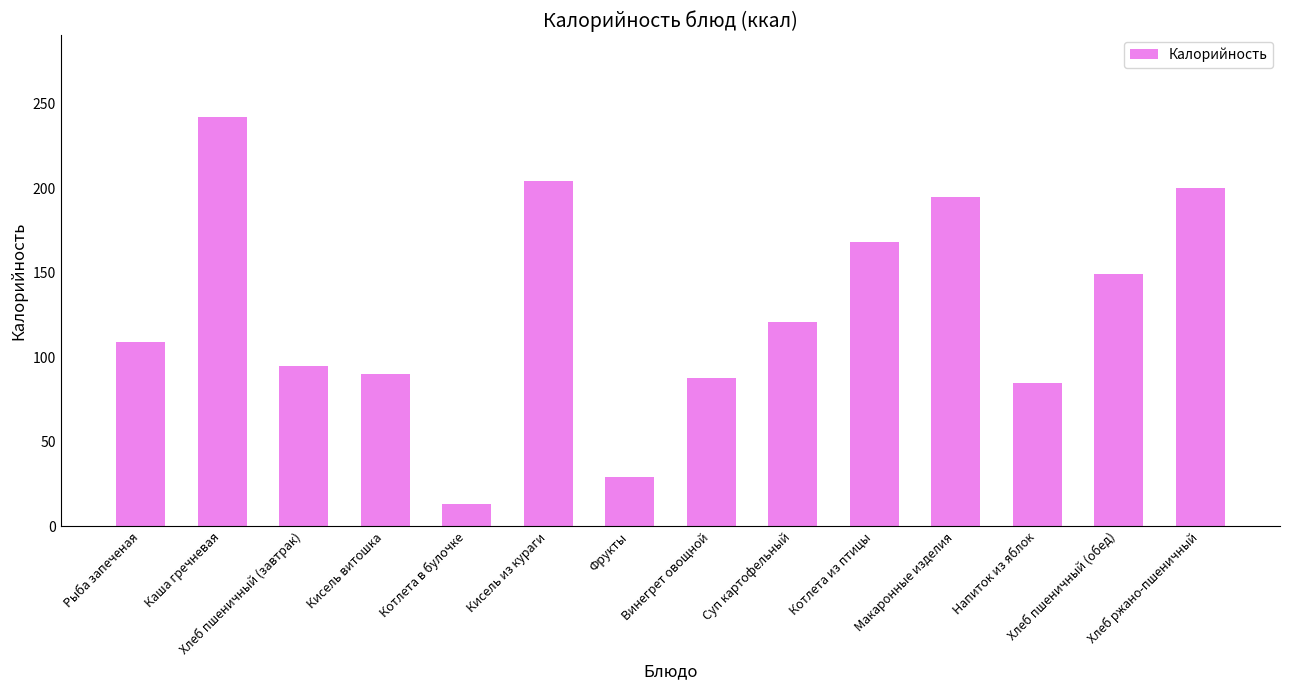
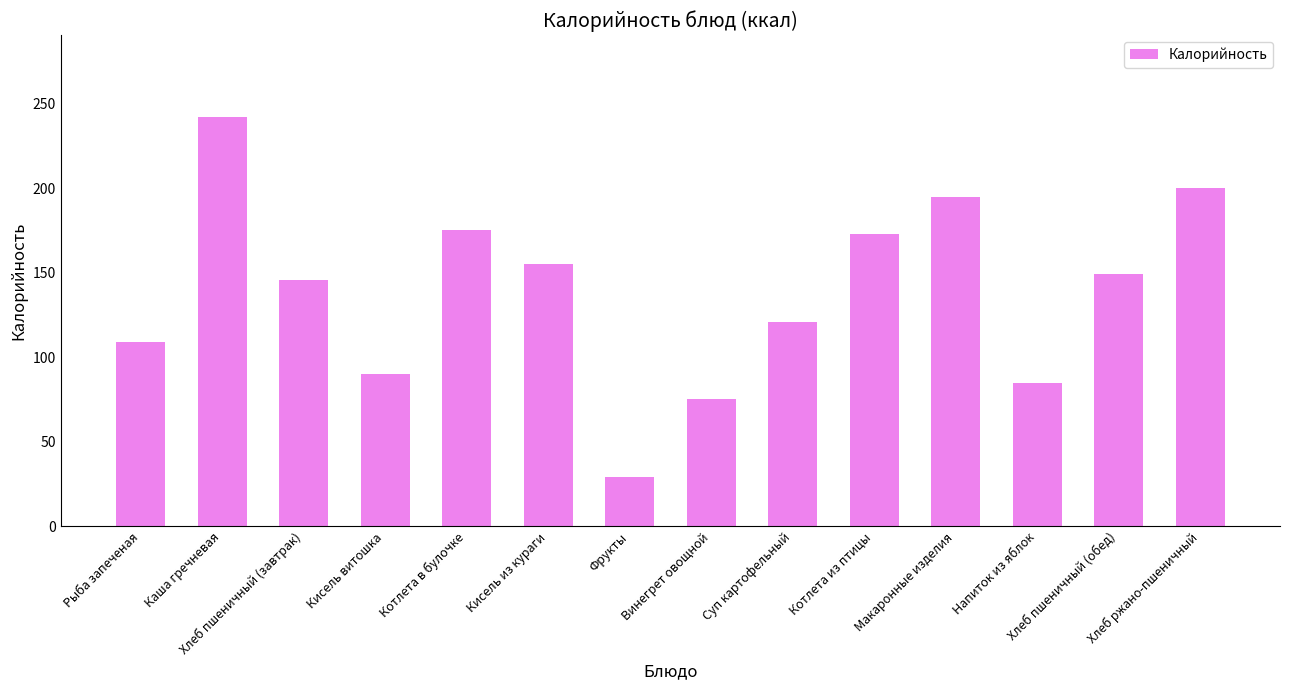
  {
    "Рыба запеченая": 109,
    "Каша гречневая": 242,
-   "Хлеб пшеничный (завтрак)": 95,
+   "Хлеб пшеничный (завтрак)": 146,
    "Кисель витошка": 90,
-   "Котлета в булочке": 13,
-   "Кисель из кураги": 204,
+   "Котлета в булочке": 175,
+   "Кисель из кураги": 155,
    "Фрукты": 29,
-   "Винегрет овощной": 88,
+   "Винегрет овощной": 75,
    "Суп картофельный": 121,
-   "Котлета из птицы": 168,
+   "Котлета из птицы": 173,
    "Макаронные изделия": 195,
    "Напиток из яблок": 85,
    "Хлеб пшеничный (обед)": 149,
    "Хлеб ржано-пшеничный": 200
  }
